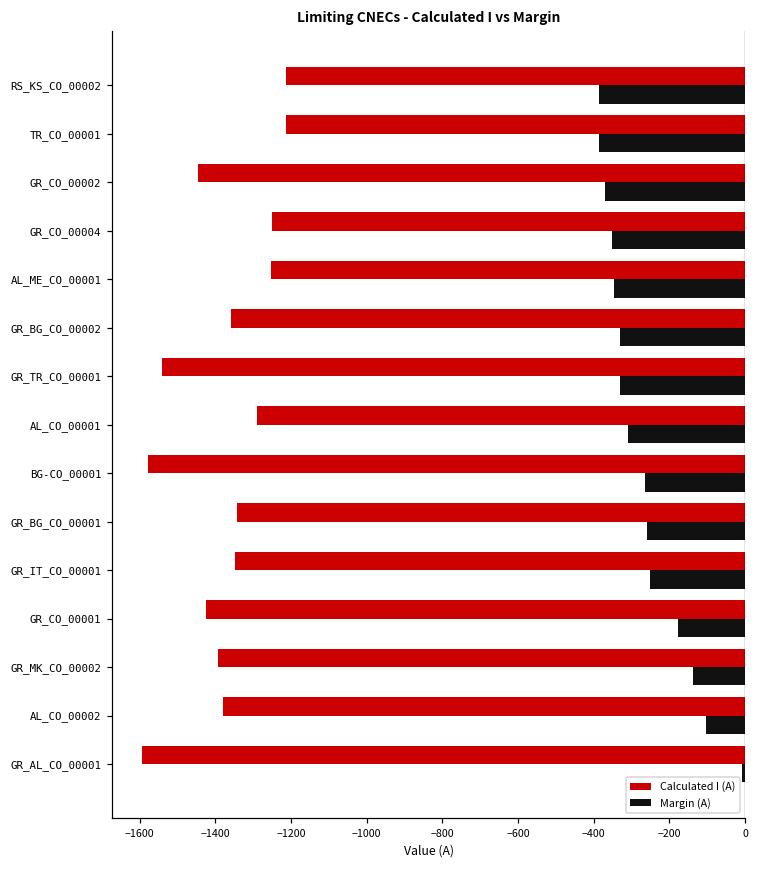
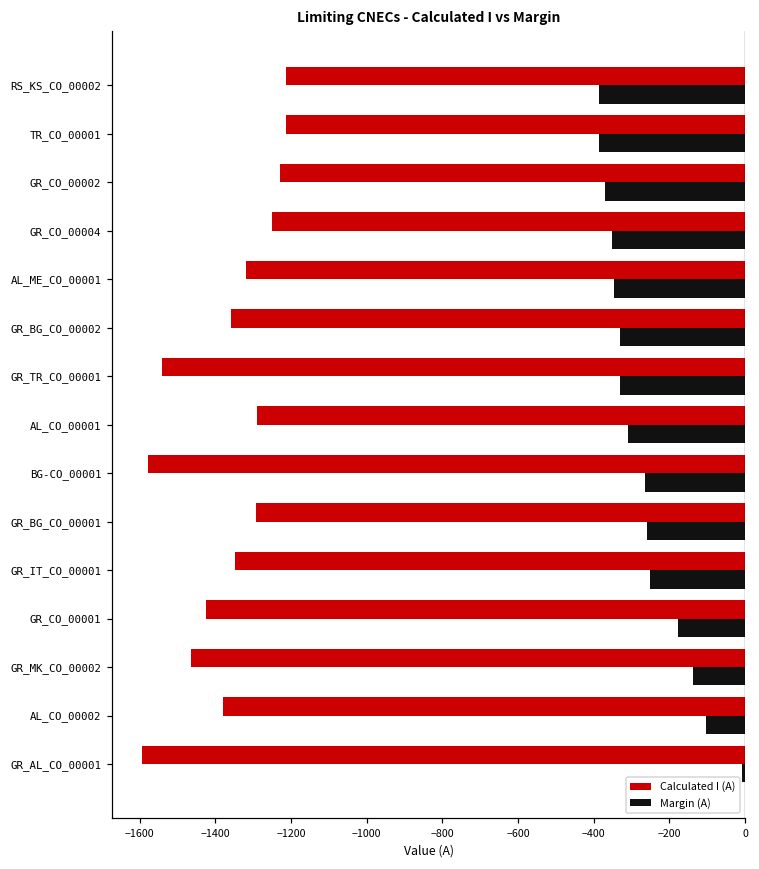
  {
    "Calculated I (A)": {
      "RS_KS_CO_00002": -1210,
      "TR_CO_00001": -1210,
-     "GR_CO_00002": -1450,
+     "GR_CO_00002": -1230,
      "GR_CO_00004": -1250,
-     "AL_ME_CO_00001": -1250,
+     "AL_ME_CO_00001": -1320,
      "GR_BG_CO_00002": -1360,
      "GR_TR_CO_00001": -1540,
      "AL_CO_00001": -1290,
      "BG-CO_00001": -1580,
-     "GR_BG_CO_00001": -1340,
+     "GR_BG_CO_00001": -1290,
      "GR_IT_CO_00001": -1350,
      "GR_CO_00001": -1420,
-     "GR_MK_CO_00002": -1390,
+     "GR_MK_CO_00002": -1460,
      "AL_CO_00002": -1380,
      "GR_AL_CO_00001": -1590
    },
    "Margin (A)": {
      "RS_KS_CO_00002": -390,
      "TR_CO_00001": -390,
      "GR_CO_00002": -370,
      "GR_CO_00004": -350,
      "AL_ME_CO_00001": -350,
      "GR_BG_CO_00002": -330,
      "GR_TR_CO_00001": -330,
      "AL_CO_00001": -310,
      "BG-CO_00001": -270,
      "GR_BG_CO_00001": -260,
      "GR_IT_CO_00001": -250,
      "GR_CO_00001": -180,
      "GR_MK_CO_00002": -140,
      "AL_CO_00002": -100
    }
  }
